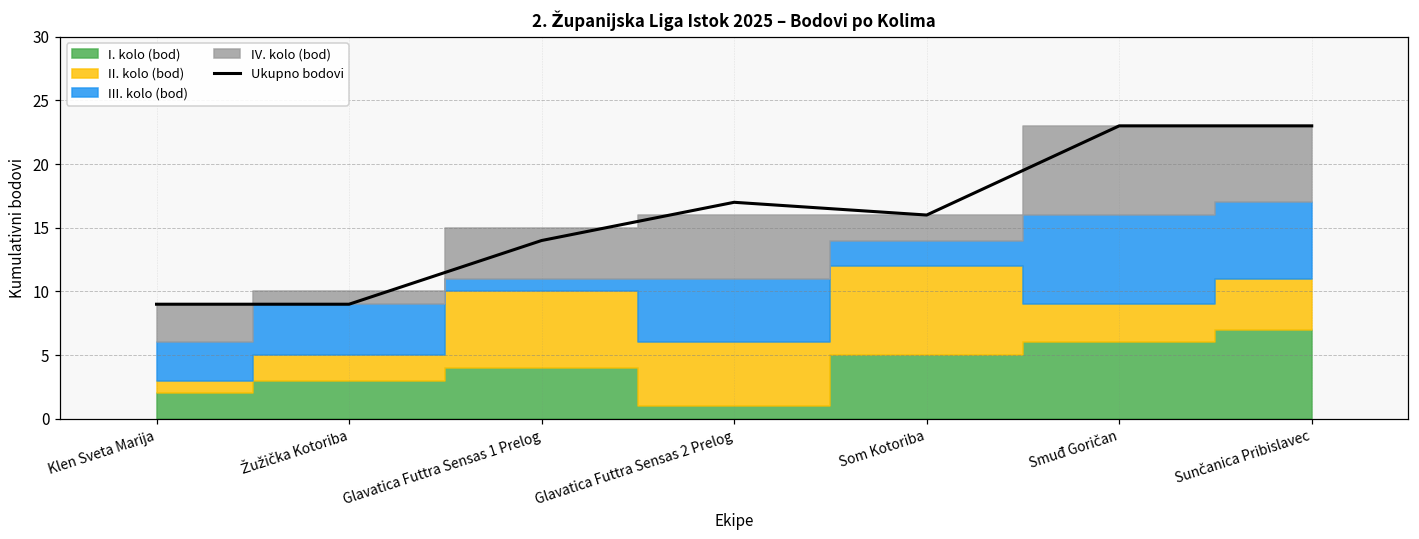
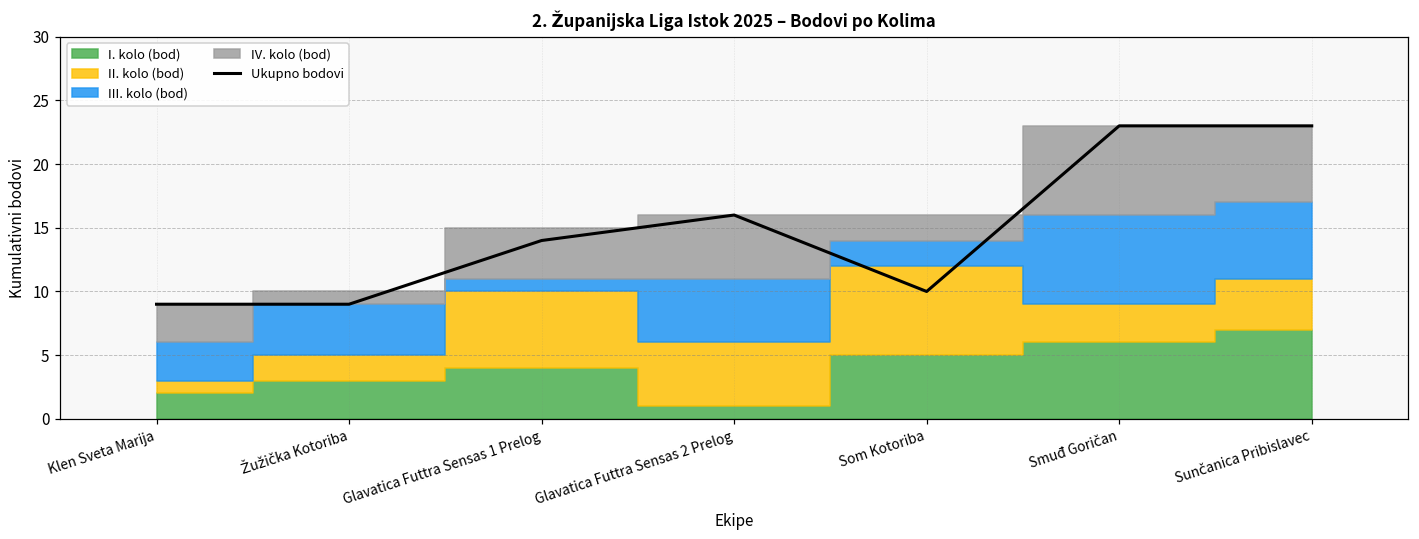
  {
    "Ukupno bodovi": {
      "Žužička Kotoriba": 9,
      "Glavatica Futtra Sensas 1 Prelog": 14,
-     "Glavatica Futtra Sensas 2 Prelog": 17,
-     "Som Kotoriba": 16,
+     "Glavatica Futtra Sensas 2 Prelog": 16,
+     "Som Kotoriba": 10,
      "Smuđ Goričan": 23
    }
  }
